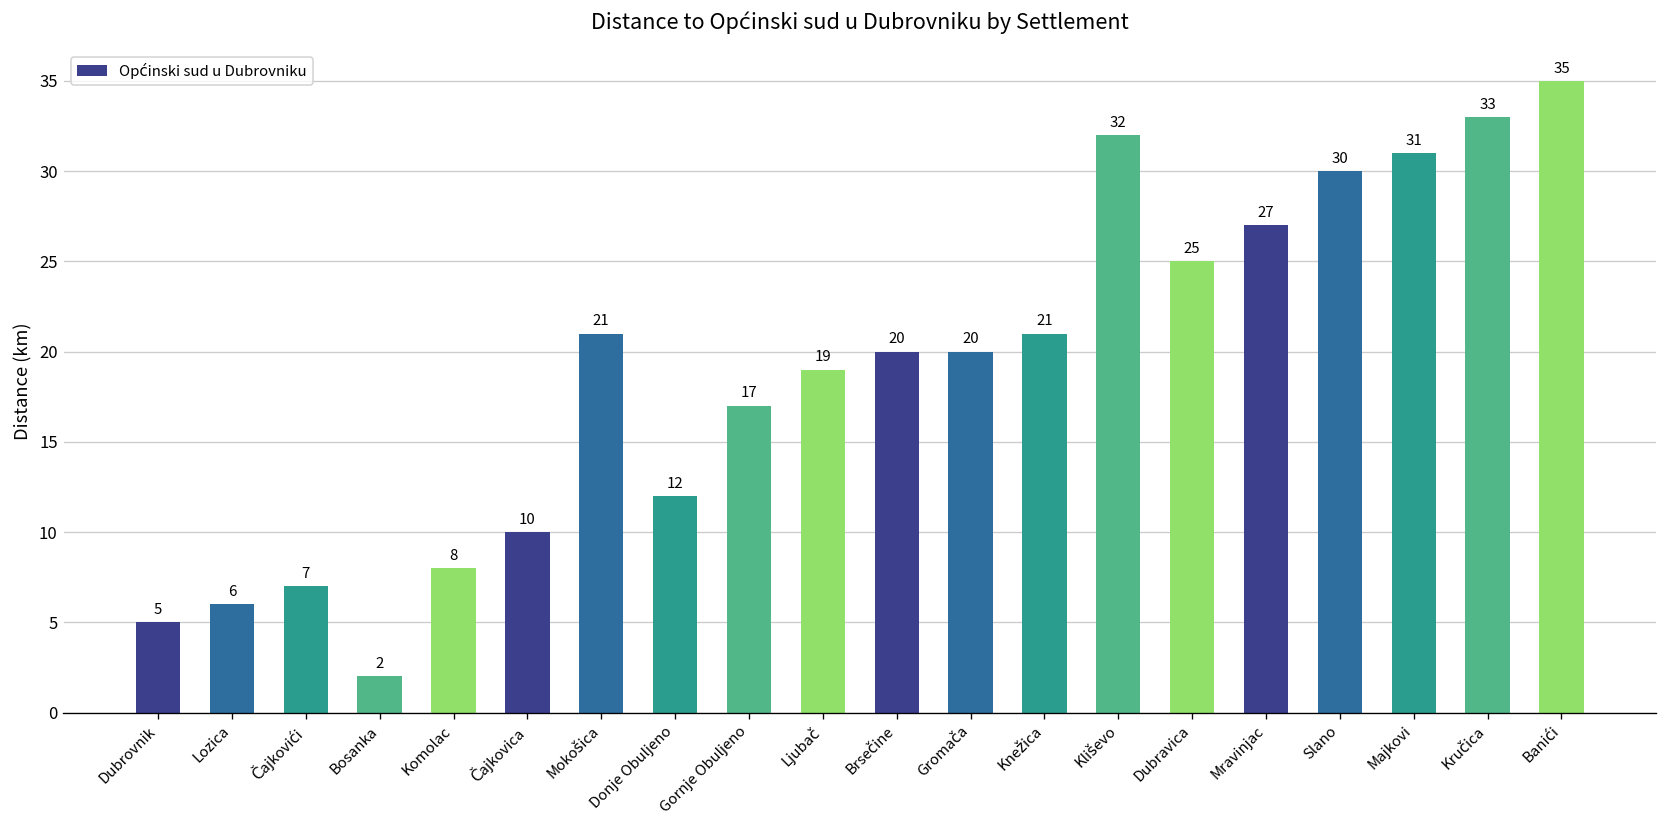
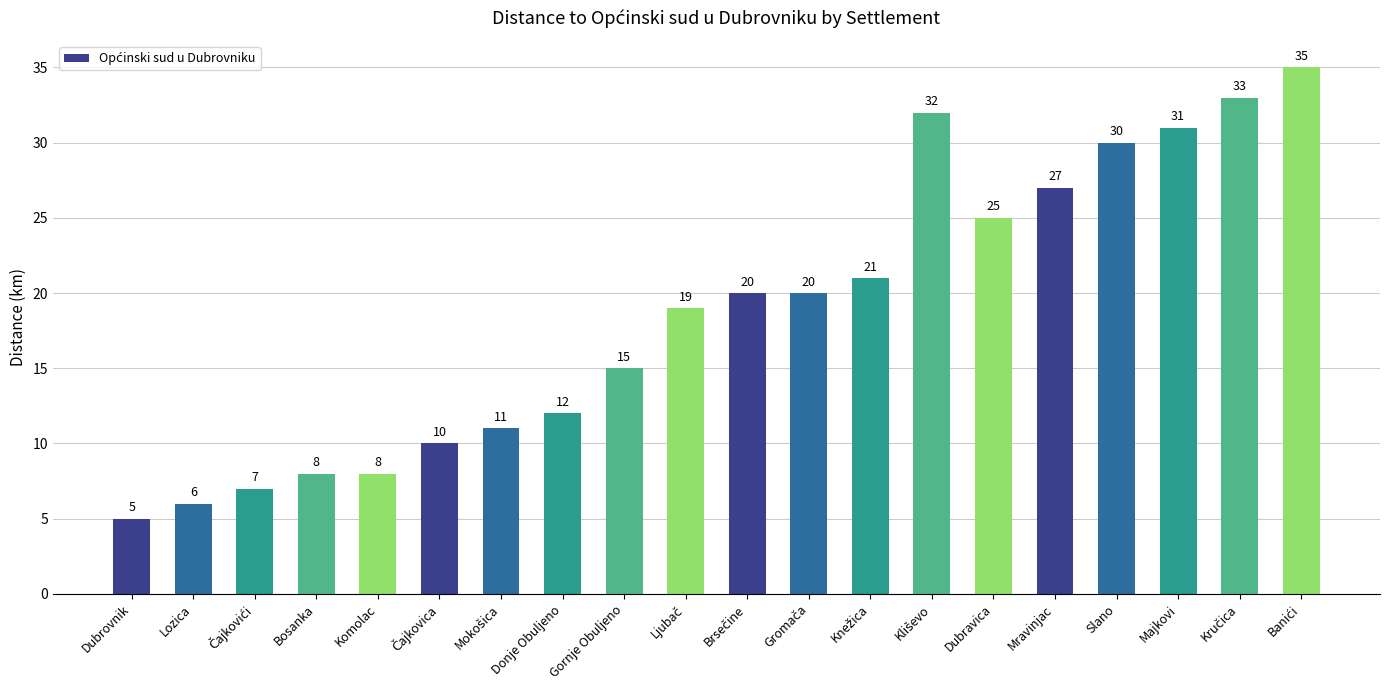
  {
    "Dubrovnik": 5,
    "Lozica": 6,
    "Čajkovići": 7,
-   "Bosanka": 2,
+   "Bosanka": 8,
    "Komolac": 8,
    "Čajkovica": 10,
-   "Mokošica": 21,
+   "Mokošica": 11,
    "Donje Obuljeno": 12,
-   "Gornje Obuljeno": 17,
+   "Gornje Obuljeno": 15,
    "Ljubač": 19,
    "Brsečine": 20,
    "Gromača": 20,
    "Knežica": 21,
    "Kliševo": 32,
    "Dubravica": 25,
    "Mravinjac": 27,
    "Slano": 30,
    "Majkovi": 31,
    "Kručica": 33,
    "Banići": 35
  }
